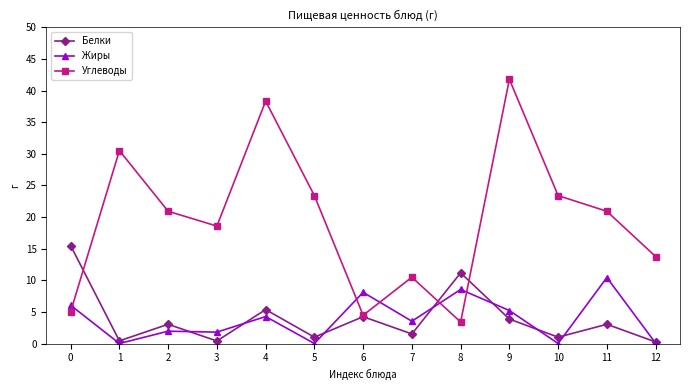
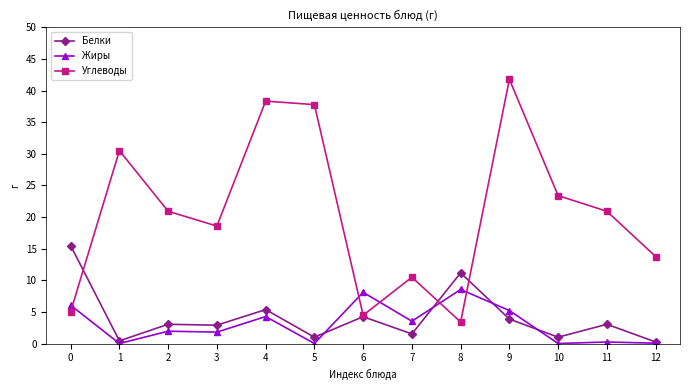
  {
    "Белки": {
      "0": 15,
      "1": 0,
      "2": 3,
-     "3": 0,
+     "3": 3,
      "4": 5,
      "5": 1,
      "7": 2,
      "8": 11,
      "9": 4,
      "10": 1,
      "11": 3
    },
    "Жиры": {
      "0": 6,
      "1": 0,
      "2": 2,
      "3": 2,
      "4": 4,
      "5": 0,
      "6": 8,
      "7": 4,
      "8": 9,
      "9": 5,
      "10": 0,
-     "11": 10
+     "11": 0
    },
    "Углеводы": {
      "0": 5,
      "1": 31,
      "2": 21,
      "3": 19,
      "4": 38,
-     "5": 23,
+     "5": 38,
      "7": 10,
      "8": 3,
      "9": 42,
      "10": 23,
      "11": 21,
      "12": 14
    }
  }
